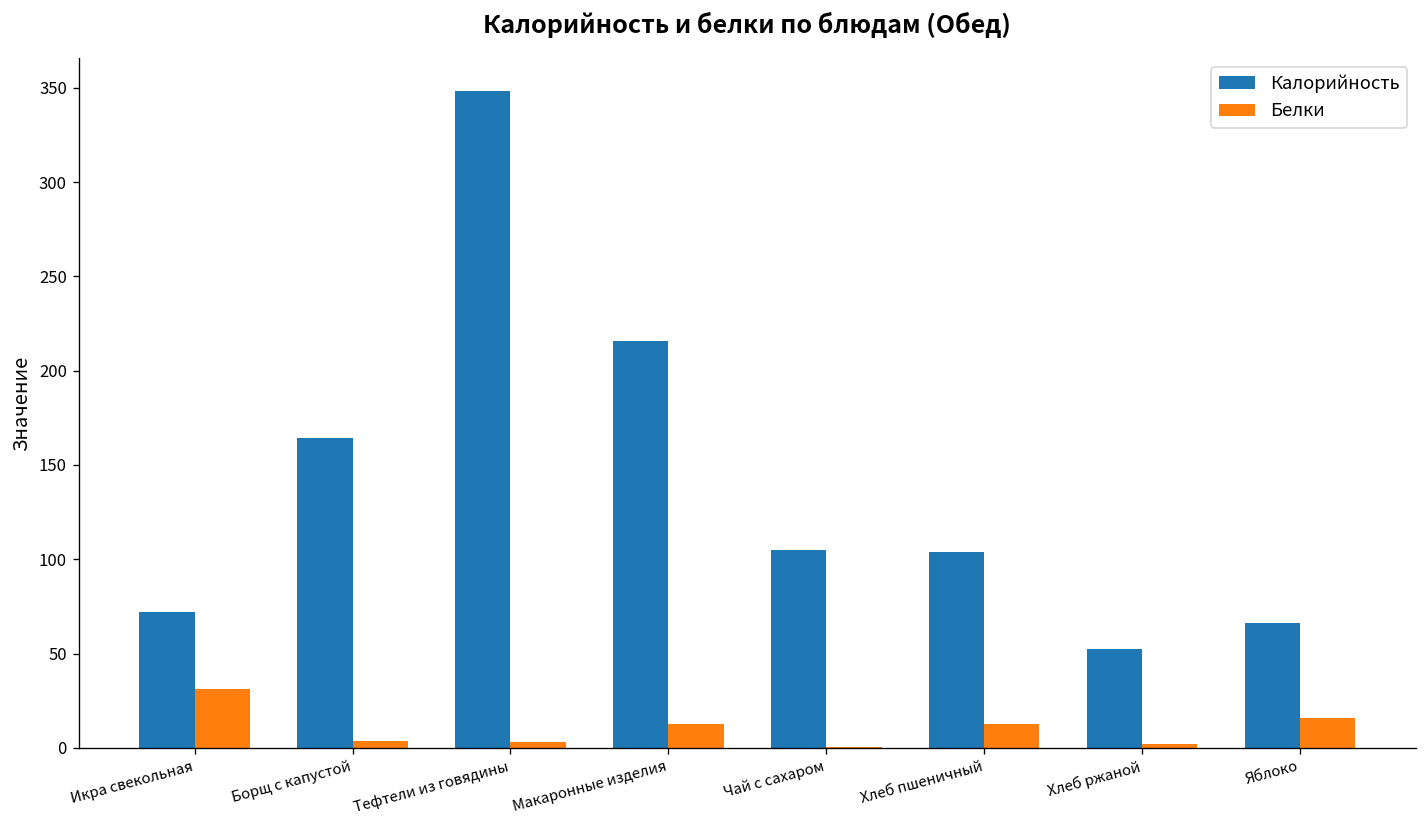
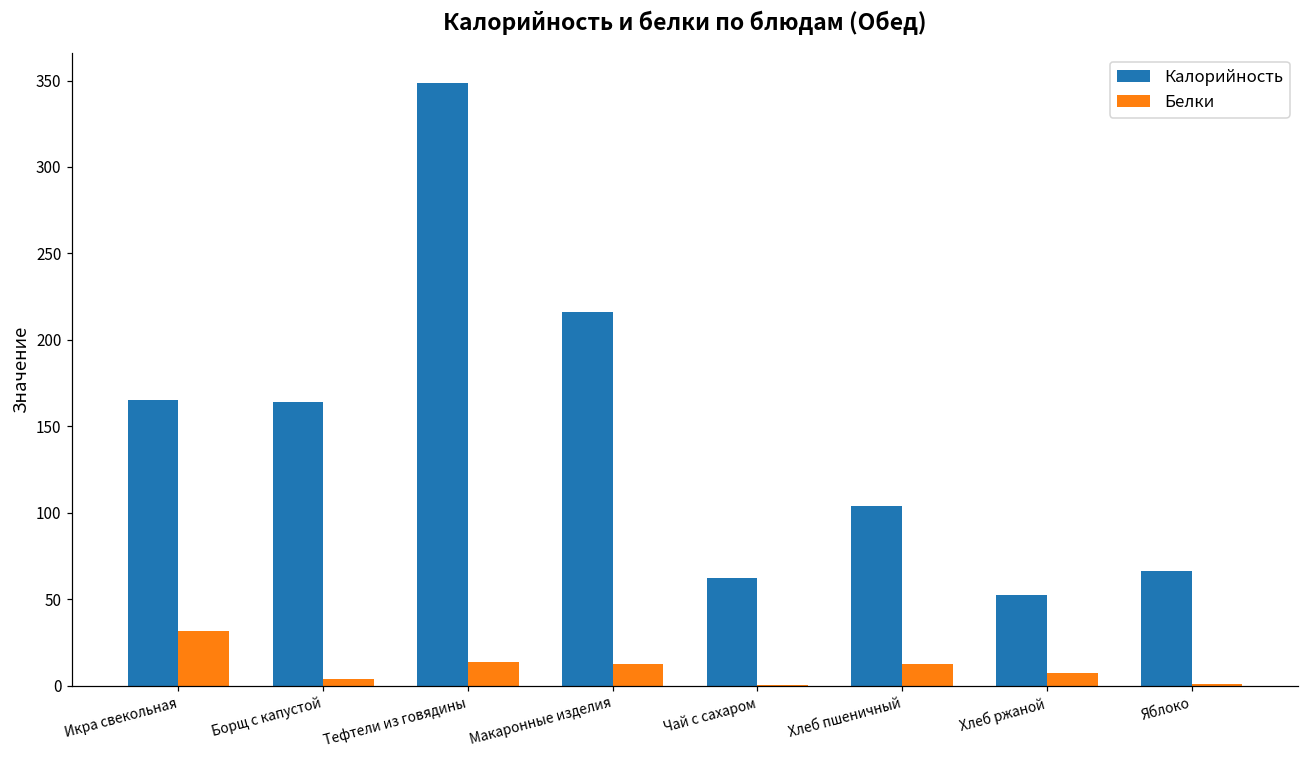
  {
    "Калорийность": {
-     "Икра свекольная": 72,
+     "Икра свекольная": 165,
      "Борщ с капустой": 164,
      "Тефтели из говядины": 348,
      "Макаронные изделия": 216,
-     "Чай с сахаром": 105,
+     "Чай с сахаром": 62,
      "Хлеб пшеничный": 104,
      "Хлеб ржаной": 52,
      "Яблоко": 66
    },
    "Белки": {
      "Икра свекольная": 31,
      "Борщ с капустой": 4,
-     "Тефтели из говядины": 3,
+     "Тефтели из говядины": 14,
      "Макаронные изделия": 13,
      "Хлеб пшеничный": 12,
-     "Хлеб ржаной": 2,
-     "Яблоко": 16
+     "Хлеб ржаной": 8,
+     "Яблоко": 1
    }
  }
